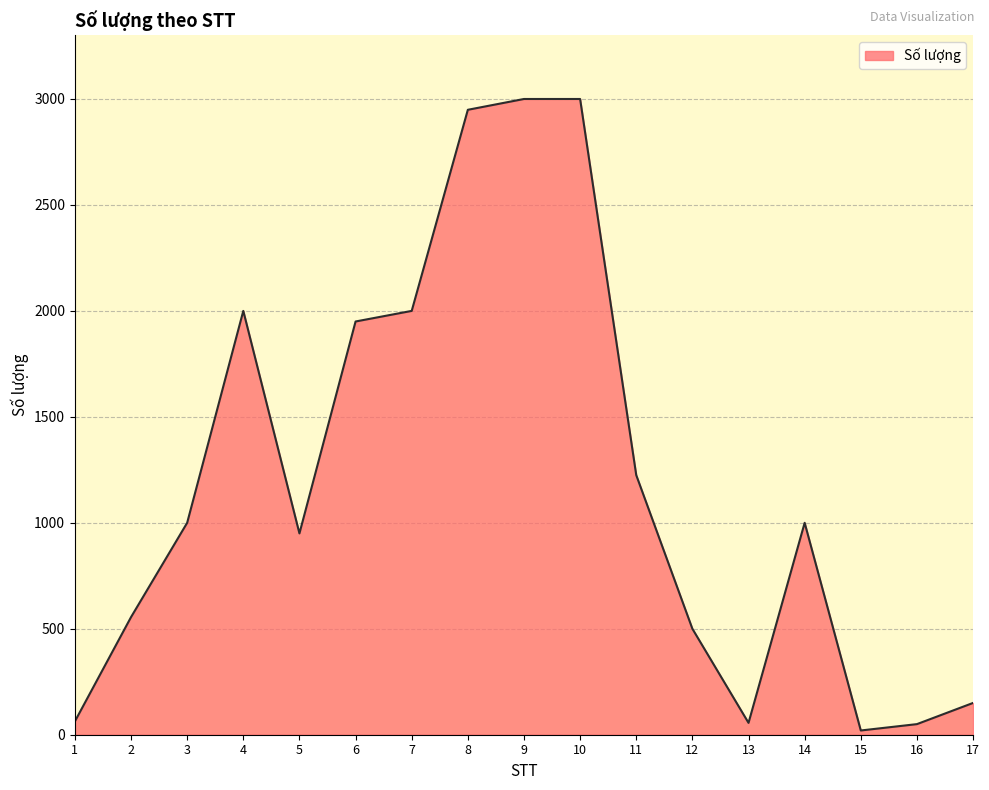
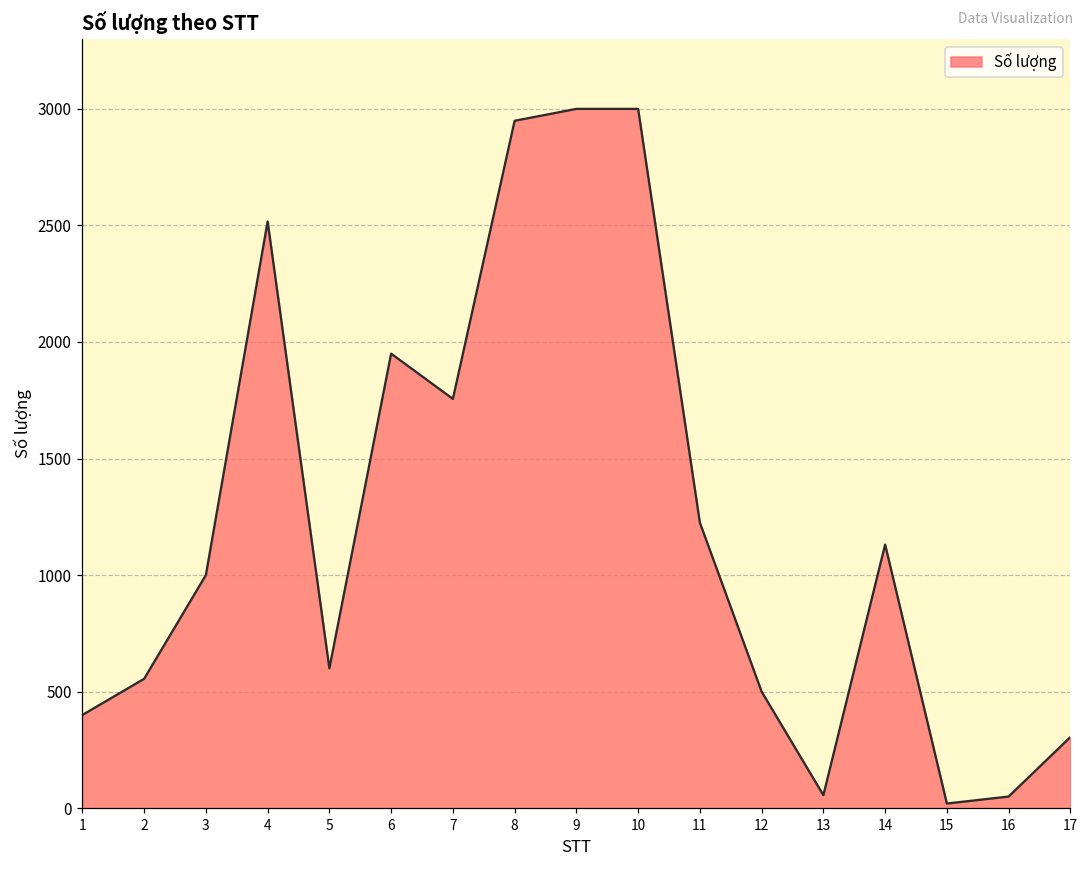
  {
-   "1": 60,
+   "1": 400,
    "2": 560,
    "3": 1000,
-   "4": 2000,
-   "5": 950,
+   "4": 2520,
+   "5": 600,
    "6": 1950,
-   "7": 2000,
+   "7": 1760,
    "8": 2950,
    "9": 3000,
    "10": 3000,
    "11": 1230,
    "12": 500,
    "13": 60,
-   "14": 1000,
+   "14": 1130,
    "15": 20,
    "16": 50,
-   "17": 150
+   "17": 310
  }
